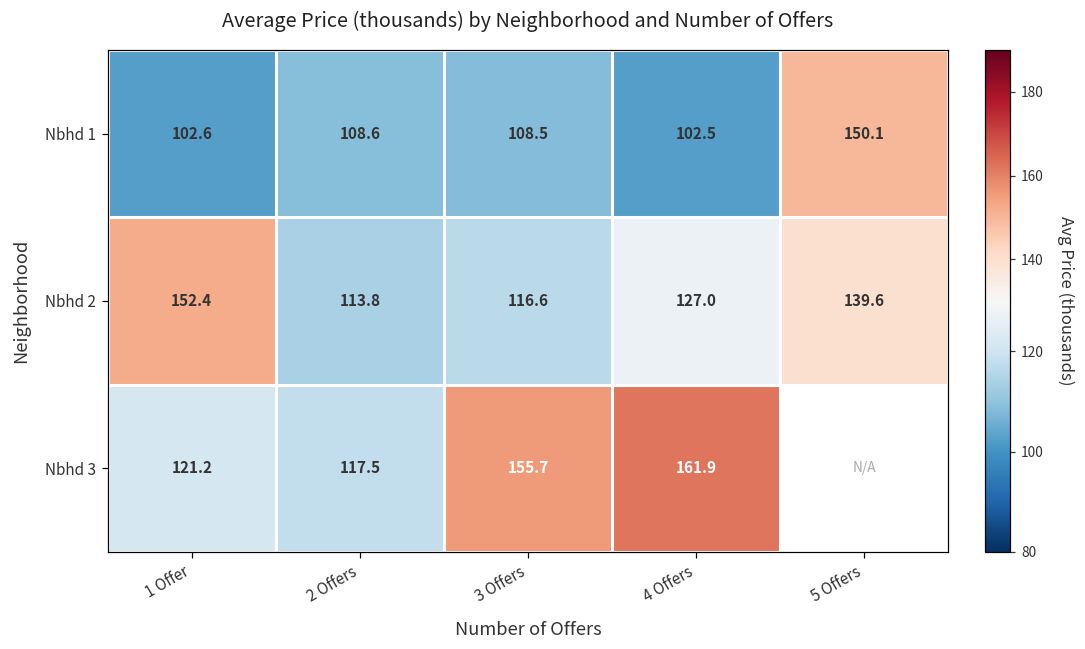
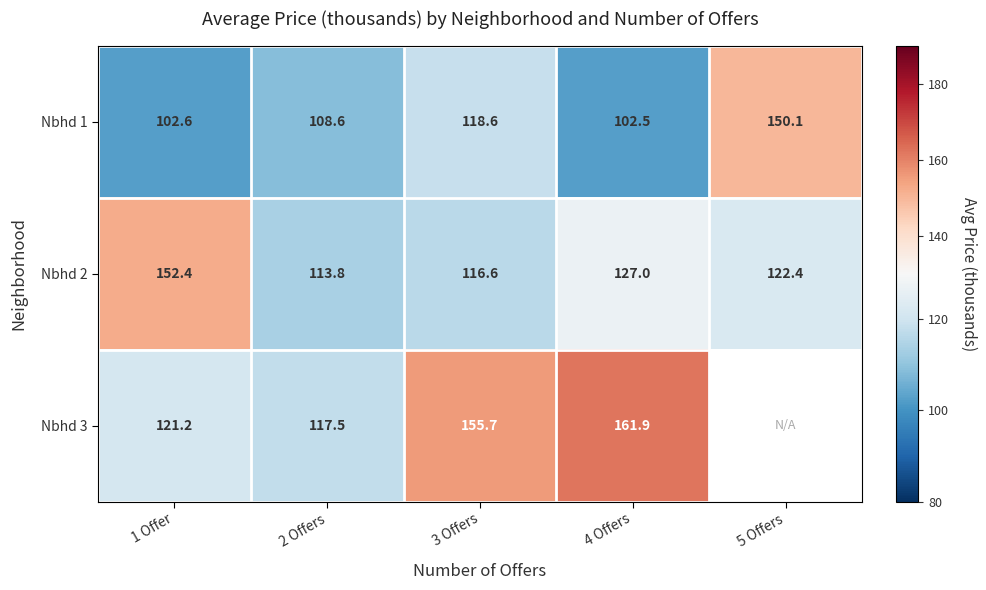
  {
    "Nbhd 1": {
      "1 Offer": 102.6,
      "2 Offers": 108.6,
-     "3 Offers": 108.5,
+     "3 Offers": 118.6,
      "4 Offers": 102.5,
      "5 Offers": 150.1
    },
    "Nbhd 2": {
      "1 Offer": 152.4,
      "2 Offers": 113.8,
      "3 Offers": 116.6,
      "4 Offers": 127.0,
-     "5 Offers": 139.6
+     "5 Offers": 122.4
    },
    "Nbhd 3": {
      "1 Offer": 121.2,
      "2 Offers": 117.5,
      "3 Offers": 155.7,
      "4 Offers": 161.9
    }
  }
